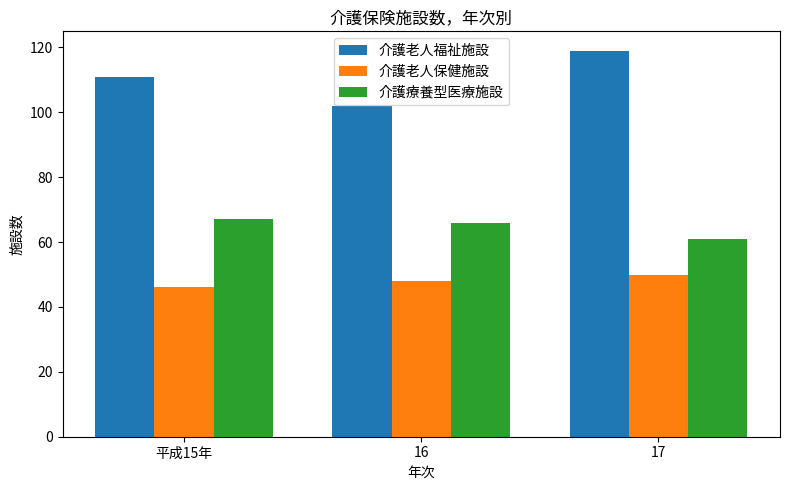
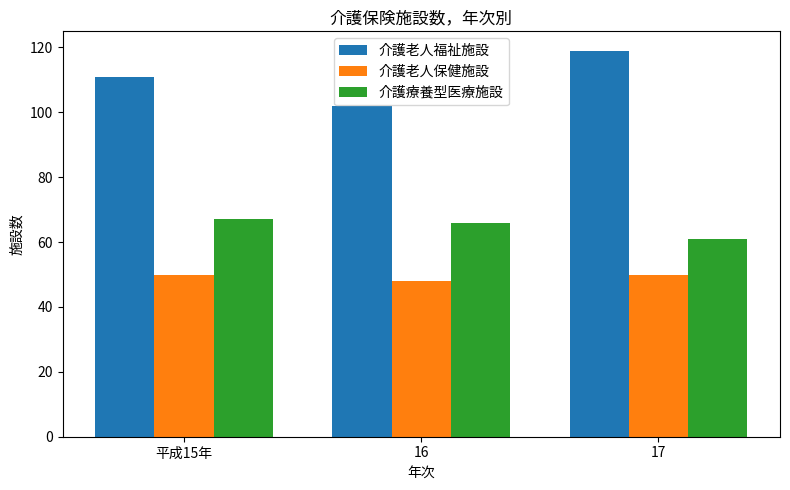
  {
    "介護老人福祉施設": {
      "平成15年": 111,
      "16": 102,
      "17": 119
    },
    "介護老人保健施設": {
-     "平成15年": 46,
+     "平成15年": 50,
      "16": 48,
      "17": 50
    },
    "介護療養型医療施設": {
      "平成15年": 67,
      "16": 66,
      "17": 61
    }
  }
